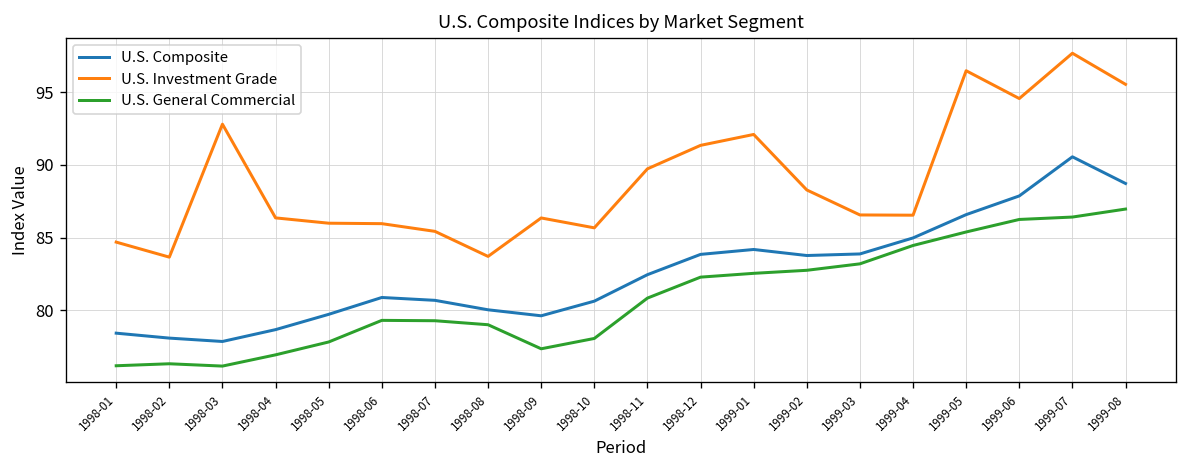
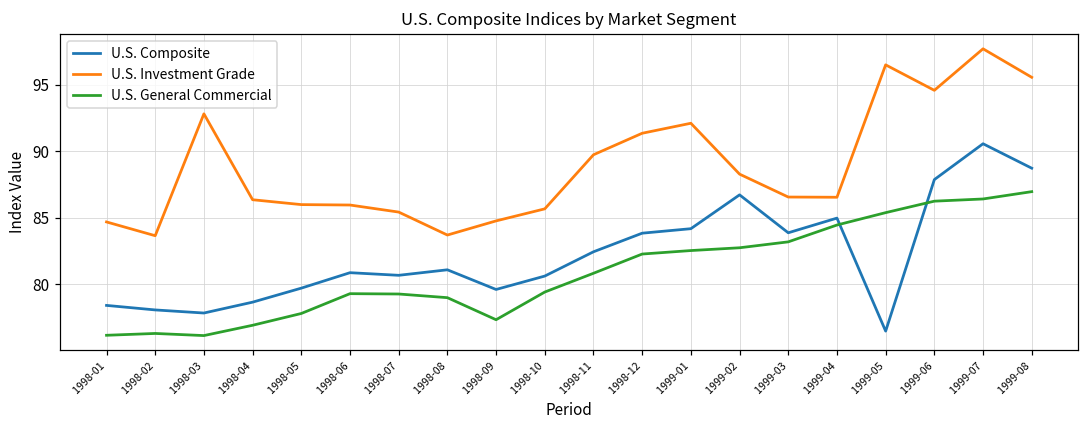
  {
    "U.S. Composite": {
      "1998-01": 78.4,
      "1998-02": 78.1,
      "1998-03": 77.8,
      "1998-04": 78.7,
      "1998-05": 79.7,
      "1998-06": 80.9,
      "1998-07": 80.7,
-     "1998-08": 80.0,
+     "1998-08": 81.1,
      "1998-09": 79.6,
      "1998-10": 80.6,
      "1998-11": 82.4,
      "1998-12": 83.8,
      "1999-01": 84.2,
-     "1999-02": 83.8,
+     "1999-02": 86.7,
      "1999-03": 83.9,
      "1999-04": 85.0,
-     "1999-05": 86.6,
+     "1999-05": 76.5,
      "1999-06": 87.9,
      "1999-07": 90.6,
      "1999-08": 88.7
    },
    "U.S. Investment Grade": {
      "1998-01": 84.7,
      "1998-02": 83.6,
      "1998-03": 92.8,
      "1998-04": 86.4,
      "1998-05": 86.0,
      "1998-06": 86.0,
      "1998-07": 85.4,
      "1998-08": 83.7,
-     "1998-09": 86.3,
+     "1998-09": 84.8,
      "1998-10": 85.7,
      "1998-11": 89.7,
      "1998-12": 91.3,
      "1999-01": 92.1,
      "1999-02": 88.3,
      "1999-03": 86.6,
      "1999-04": 86.5,
      "1999-05": 96.5,
      "1999-06": 94.6,
      "1999-07": 97.7,
      "1999-08": 95.6
    },
    "U.S. General Commercial": {
      "1998-01": 76.2,
      "1998-02": 76.3,
      "1998-03": 76.1,
      "1998-04": 76.9,
      "1998-05": 77.8,
      "1998-06": 79.3,
      "1998-07": 79.3,
      "1998-08": 79.0,
      "1998-09": 77.3,
-     "1998-10": 78.0,
+     "1998-10": 79.4,
      "1998-11": 80.8,
      "1998-12": 82.3,
      "1999-01": 82.5,
      "1999-02": 82.7,
      "1999-03": 83.2,
      "1999-04": 84.5,
      "1999-05": 85.4,
      "1999-06": 86.2,
      "1999-07": 86.4,
      "1999-08": 87.0
    }
  }
